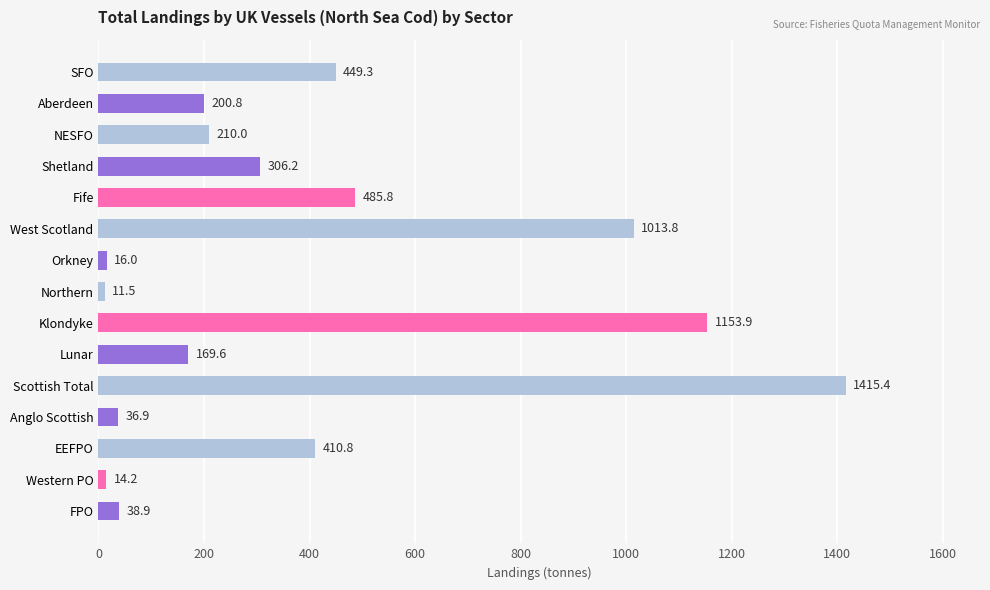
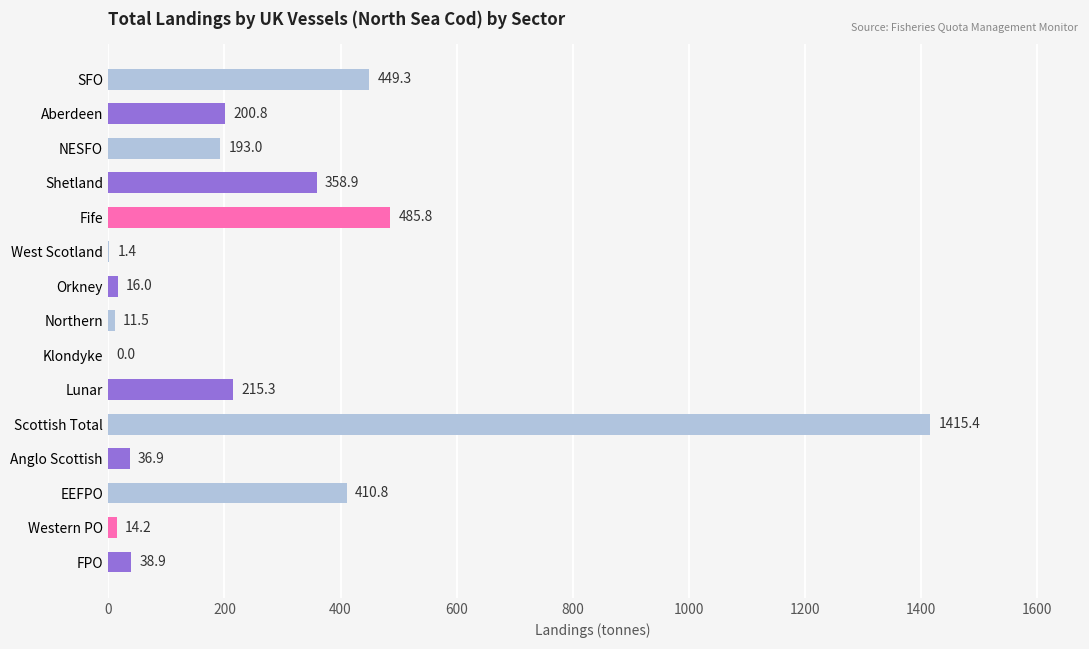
  {
    "SFO": 449.3,
    "Aberdeen": 200.8,
-   "NESFO": 210.0,
-   "Shetland": 306.2,
+   "NESFO": 193.0,
+   "Shetland": 358.9,
    "Fife": 485.8,
-   "West Scotland": 1013.8,
+   "West Scotland": 1.4,
    "Orkney": 16.0,
    "Northern": 11.5,
-   "Klondyke": 1153.9,
-   "Lunar": 169.6,
+   "Klondyke": 0.0,
+   "Lunar": 215.3,
    "Scottish Total": 1415.4,
    "Anglo Scottish": 36.9,
    "EEFPO": 410.8,
    "Western PO": 14.2,
    "FPO": 38.9
  }
